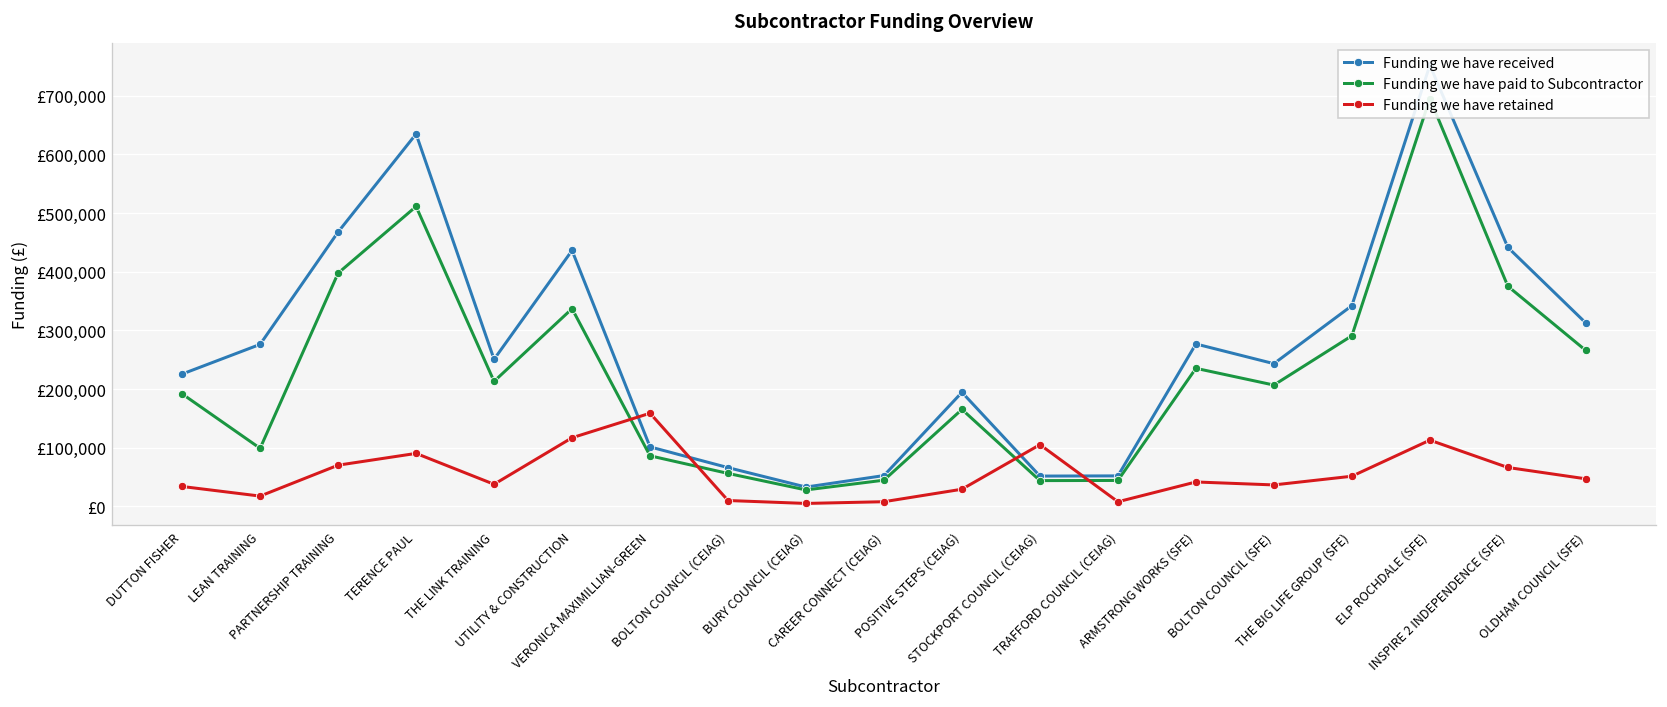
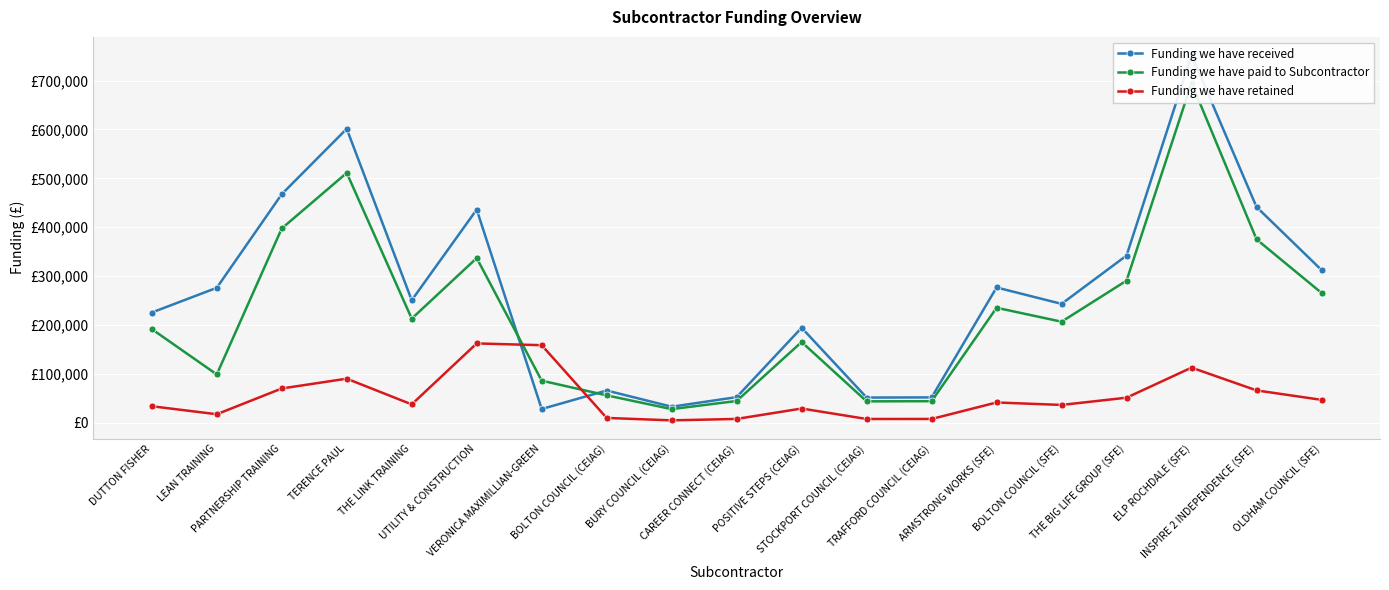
  {
    "Funding we have received": {
      "DUTTON FISHER": "£230,000",
      "LEAN TRAINING": "£280,000",
      "PARTNERSHIP TRAINING": "£470,000",
-     "TERENCE PAUL": "£630,000",
+     "TERENCE PAUL": "£600,000",
      "THE LINK TRAINING": "£250,000",
      "UTILITY & CONSTRUCTION": "£440,000",
-     "VERONICA MAXIMILLIAN-GREEN": "£100,000",
+     "VERONICA MAXIMILLIAN-GREEN": "£30,000",
      "BOLTON COUNCIL (CEIAG)": "£70,000",
      "CAREER CONNECT (CEIAG)": "£50,000",
      "POSITIVE STEPS (CEIAG)": "£190,000",
      "STOCKPORT COUNCIL (CEIAG)": "£50,000",
      "TRAFFORD COUNCIL (CEIAG)": "£50,000",
      "ARMSTRONG WORKS (SFE)": "£280,000",
      "BOLTON COUNCIL (SFE)": "£240,000",
      "THE BIG LIFE GROUP (SFE)": "£340,000",
      "INSPIRE 2 INDEPENDENCE (SFE)": "£440,000",
      "OLDHAM COUNCIL (SFE)": "£310,000"
    },
    "Funding we have paid to Subcontractor": {
      "DUTTON FISHER": "£190,000",
      "LEAN TRAINING": "£100,000",
      "PARTNERSHIP TRAINING": "£400,000",
      "TERENCE PAUL": "£510,000",
      "THE LINK TRAINING": "£210,000",
      "UTILITY & CONSTRUCTION": "£340,000",
      "VERONICA MAXIMILLIAN-GREEN": "£90,000",
      "BOLTON COUNCIL (CEIAG)": "£60,000",
      "CAREER CONNECT (CEIAG)": "£40,000",
      "POSITIVE STEPS (CEIAG)": "£170,000",
      "STOCKPORT COUNCIL (CEIAG)": "£40,000",
      "TRAFFORD COUNCIL (CEIAG)": "£40,000",
      "ARMSTRONG WORKS (SFE)": "£240,000",
      "BOLTON COUNCIL (SFE)": "£210,000",
      "THE BIG LIFE GROUP (SFE)": "£290,000",
      "INSPIRE 2 INDEPENDENCE (SFE)": "£380,000",
      "OLDHAM COUNCIL (SFE)": "£270,000"
    },
    "Funding we have retained": {
      "DUTTON FISHER": "£30,000",
      "LEAN TRAINING": "£20,000",
      "PARTNERSHIP TRAINING": "£70,000",
      "TERENCE PAUL": "£90,000",
      "THE LINK TRAINING": "£40,000",
-     "UTILITY & CONSTRUCTION": "£120,000",
+     "UTILITY & CONSTRUCTION": "£160,000",
      "VERONICA MAXIMILLIAN-GREEN": "£160,000",
      "BOLTON COUNCIL (CEIAG)": "£10,000",
      "BURY COUNCIL (CEIAG)": "£0",
      "CAREER CONNECT (CEIAG)": "£10,000",
      "POSITIVE STEPS (CEIAG)": "£30,000",
-     "STOCKPORT COUNCIL (CEIAG)": "£110,000",
+     "STOCKPORT COUNCIL (CEIAG)": "£10,000",
      "TRAFFORD COUNCIL (CEIAG)": "£10,000",
      "ARMSTRONG WORKS (SFE)": "£40,000",
      "BOLTON COUNCIL (SFE)": "£40,000",
      "THE BIG LIFE GROUP (SFE)": "£50,000",
      "ELP ROCHDALE (SFE)": "£110,000",
      "INSPIRE 2 INDEPENDENCE (SFE)": "£70,000",
      "OLDHAM COUNCIL (SFE)": "£50,000"
    }
  }
